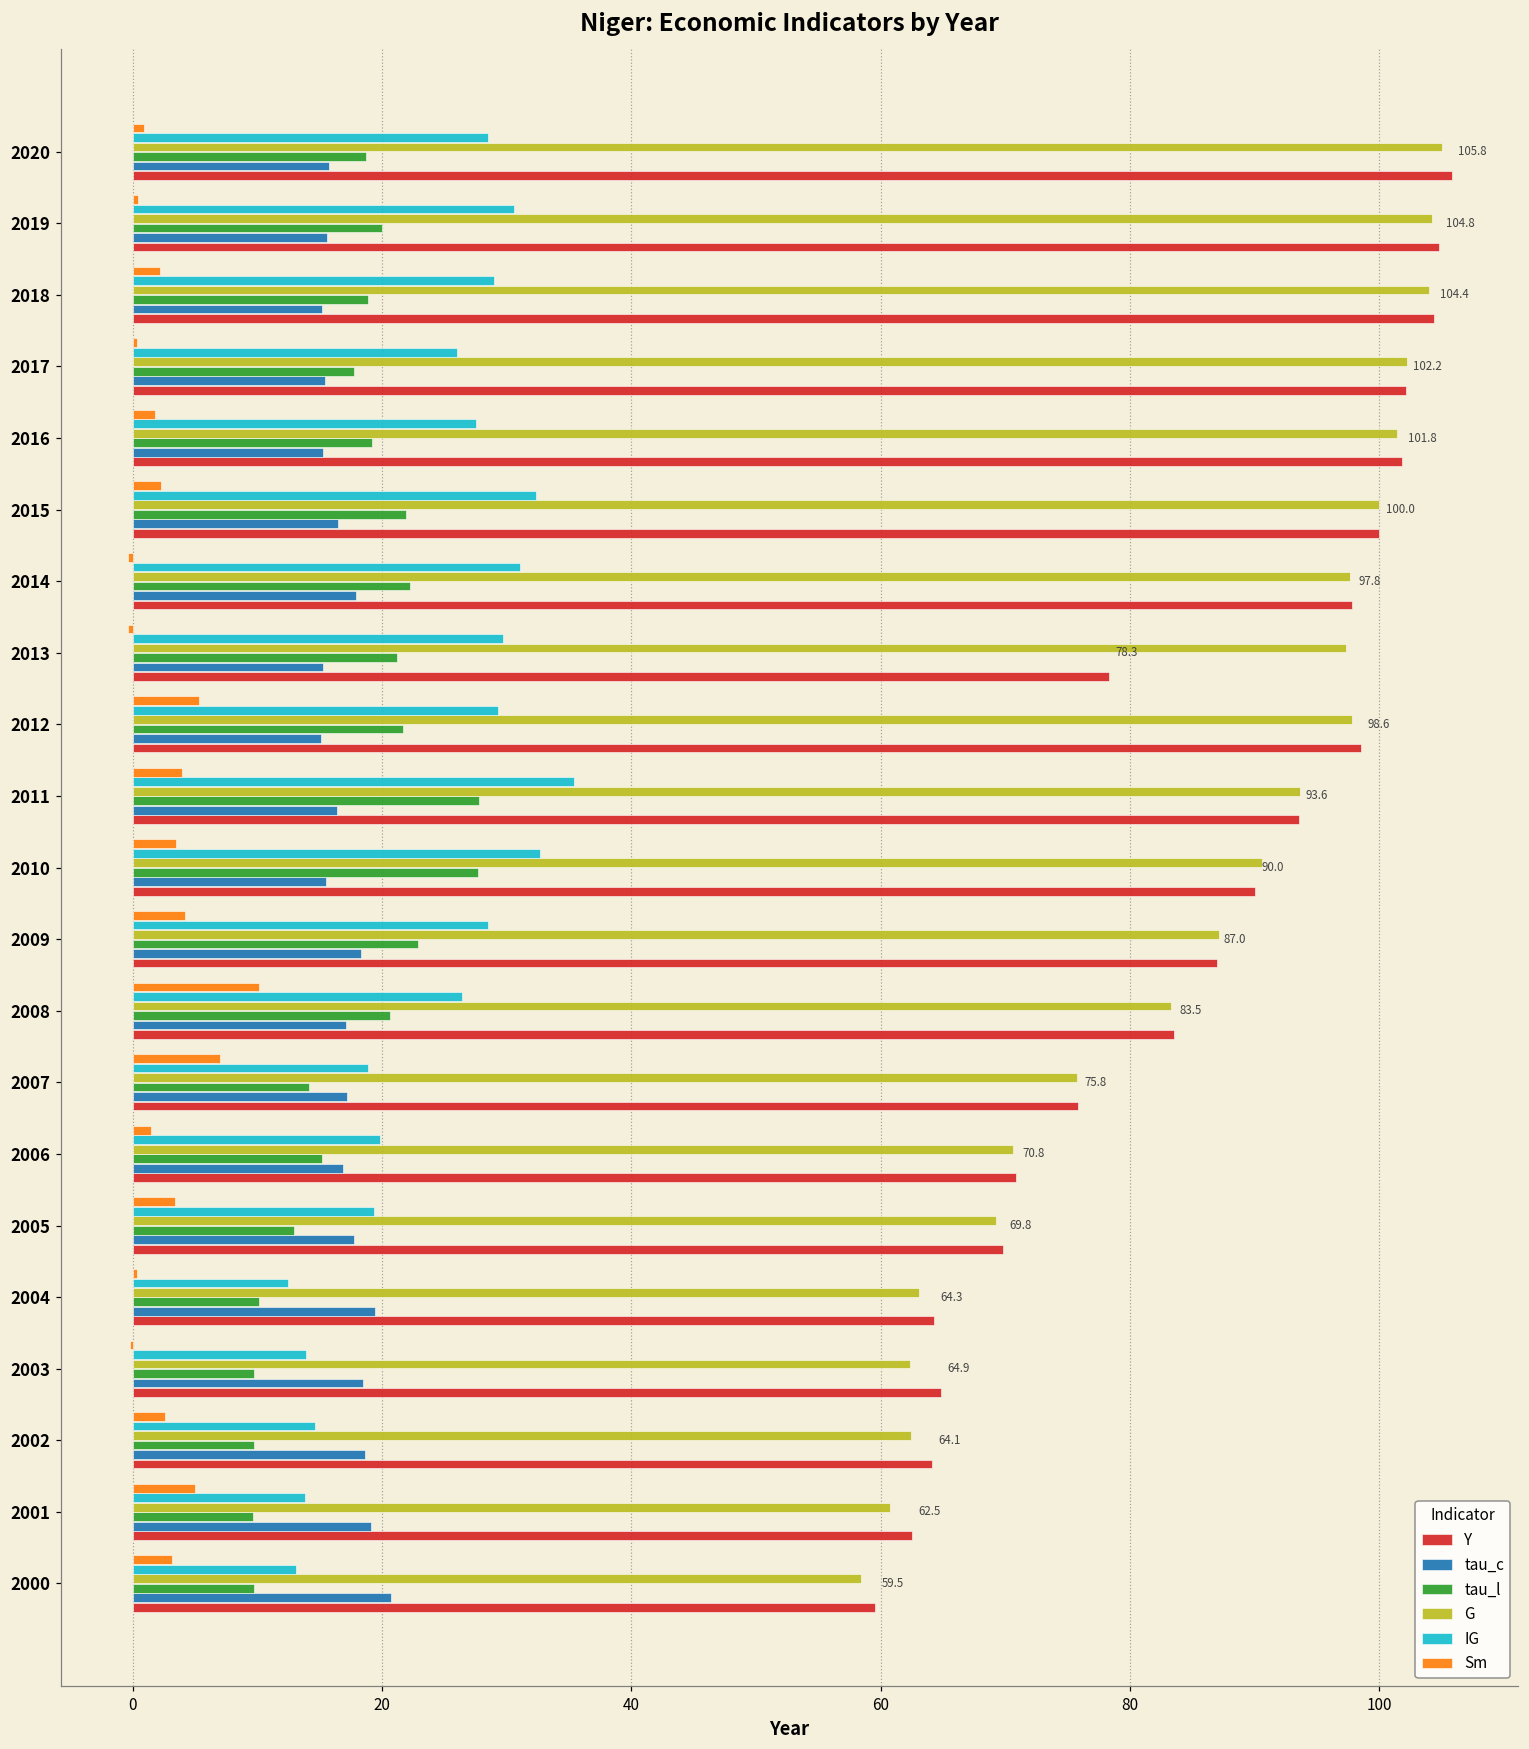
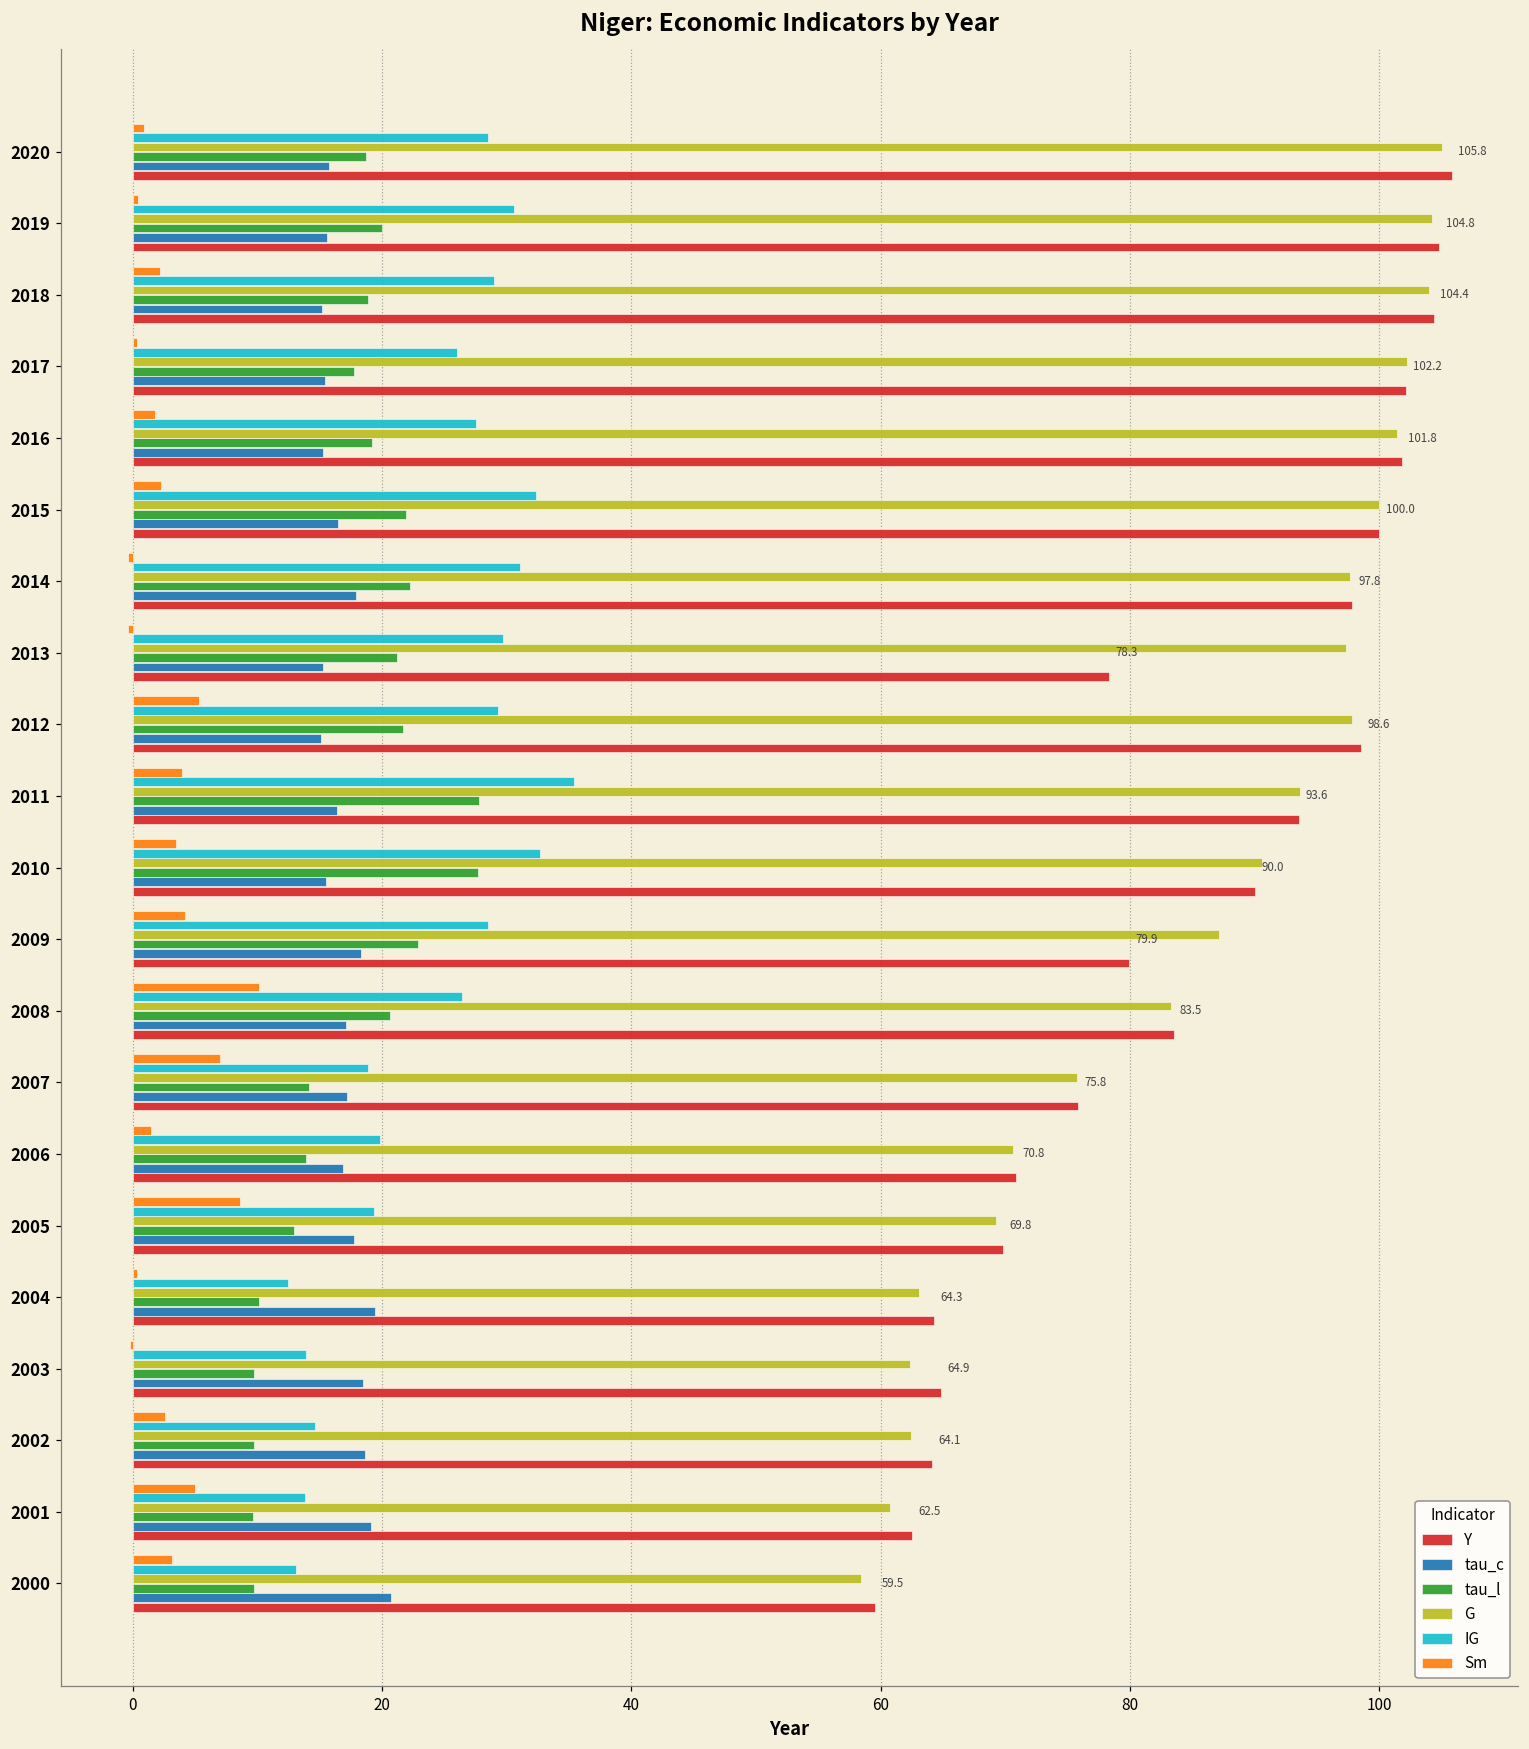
  {
    "Y": {
      "2020": 105.8,
      "2019": 104.8,
      "2018": 104.4,
      "2016": 101.8,
      "2014": 97.8,
      "2013": 78.3,
      "2012": 98.6,
      "2010": 90.0,
-     "2009": 87.0,
+     "2009": 79.9,
      "2008": 83.5,
      "2007": 75.8,
      "2006": 70.8,
      "2005": 69.8,
      "2004": 64.3,
      "2003": 64.9,
      "2002": 64.1,
      "2001": 62.5,
      "2000": 59.5
    },
    "tau_c": {
      "2020": 15.8,
      "2019": 15.6,
      "2018": 15.2,
      "2017": 15.5,
      "2016": 15.3,
      "2015": 16.5,
      "2014": 17.9,
      "2013": 15.3,
      "2012": 15.1,
      "2011": 16.4,
      "2010": 15.5,
      "2009": 18.4,
      "2008": 17.1,
      "2007": 17.2,
      "2006": 16.9,
      "2005": 17.8,
      "2004": 19.5,
      "2003": 18.4,
      "2002": 18.6,
      "2001": 19.2,
      "2000": 20.7
    },
    "tau_l": {
      "2020": 18.7,
      "2019": 20.0,
      "2018": 18.9,
      "2017": 17.8,
      "2016": 19.2,
      "2015": 21.9,
      "2014": 22.2,
      "2013": 21.2,
      "2012": 21.7,
      "2011": 27.8,
      "2010": 27.7,
      "2009": 22.9,
      "2008": 20.7,
      "2007": 14.2,
-     "2006": 15.2,
+     "2006": 13.9,
      "2005": 13.0,
      "2004": 10.1,
      "2003": 9.7,
      "2002": 9.8,
      "2001": 9.6,
      "2000": 9.8
    },
    "G": {
      "2017": 102.2,
      "2015": 100.0,
      "2011": 93.6
    },
    "IG": {
      "2020": 28.5,
      "2019": 30.6,
      "2018": 29.0,
      "2017": 26.0,
      "2016": 27.5,
      "2015": 32.4,
      "2014": 31.1,
      "2013": 29.7,
      "2012": 29.3,
      "2011": 35.4,
      "2010": 32.6,
      "2009": 28.5,
      "2008": 26.4,
      "2007": 18.9,
      "2006": 19.8,
      "2005": 19.3,
      "2004": 12.5,
      "2003": 13.9,
      "2002": 14.6,
      "2001": 13.8,
      "2000": 13.1
    },
    "Sm": {
      "2020": 1.0,
      "2019": 0.4,
      "2018": 2.2,
      "2017": 0.4,
      "2016": 1.8,
      "2015": 2.3,
      "2014": -0.4,
      "2013": -0.4,
      "2012": 5.3,
      "2011": 4.0,
      "2010": 3.5,
      "2009": 4.2,
      "2008": 10.1,
      "2007": 7.0,
      "2006": 1.5,
-     "2005": 3.4,
+     "2005": 8.6,
      "2004": 0.4,
      "2002": 2.6,
      "2001": 5.0,
      "2000": 3.2
    }
  }
